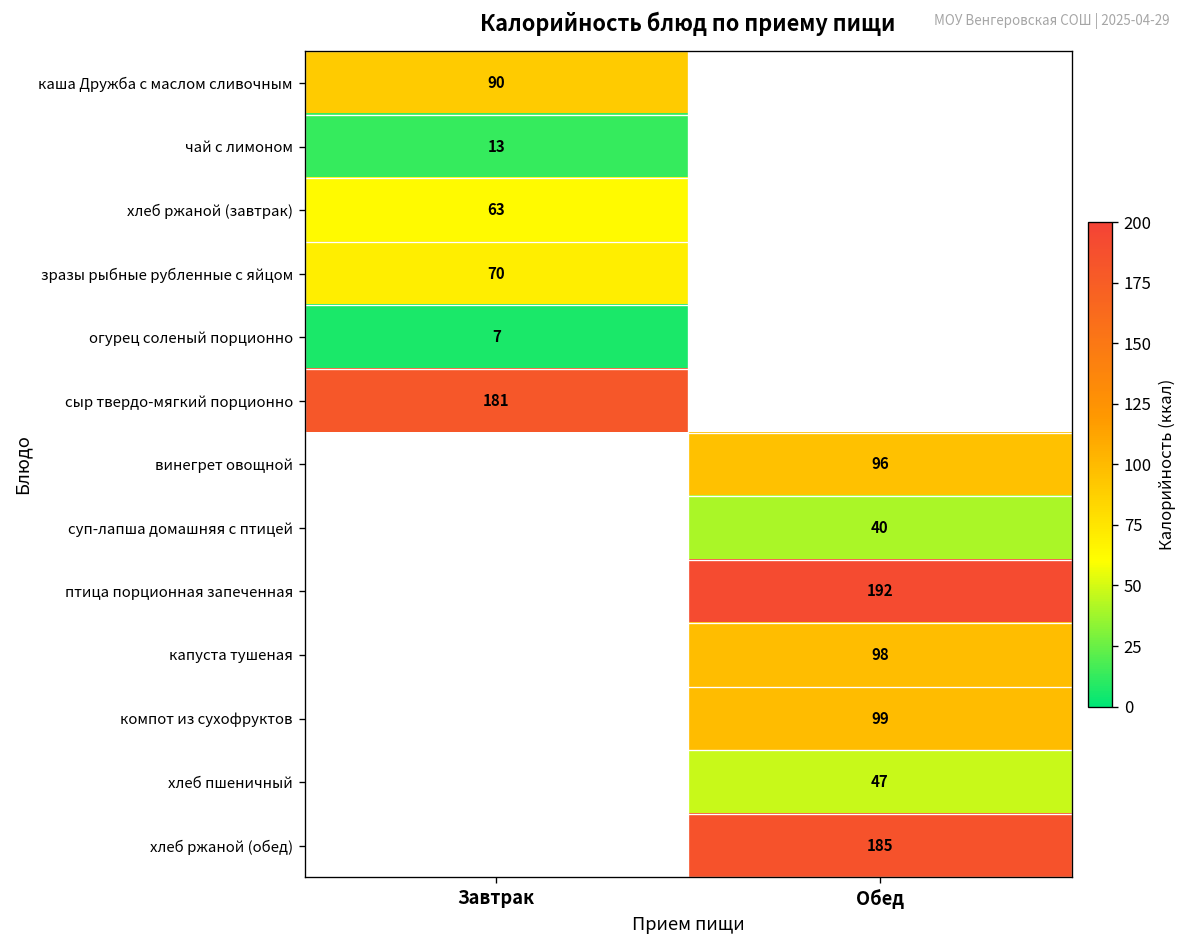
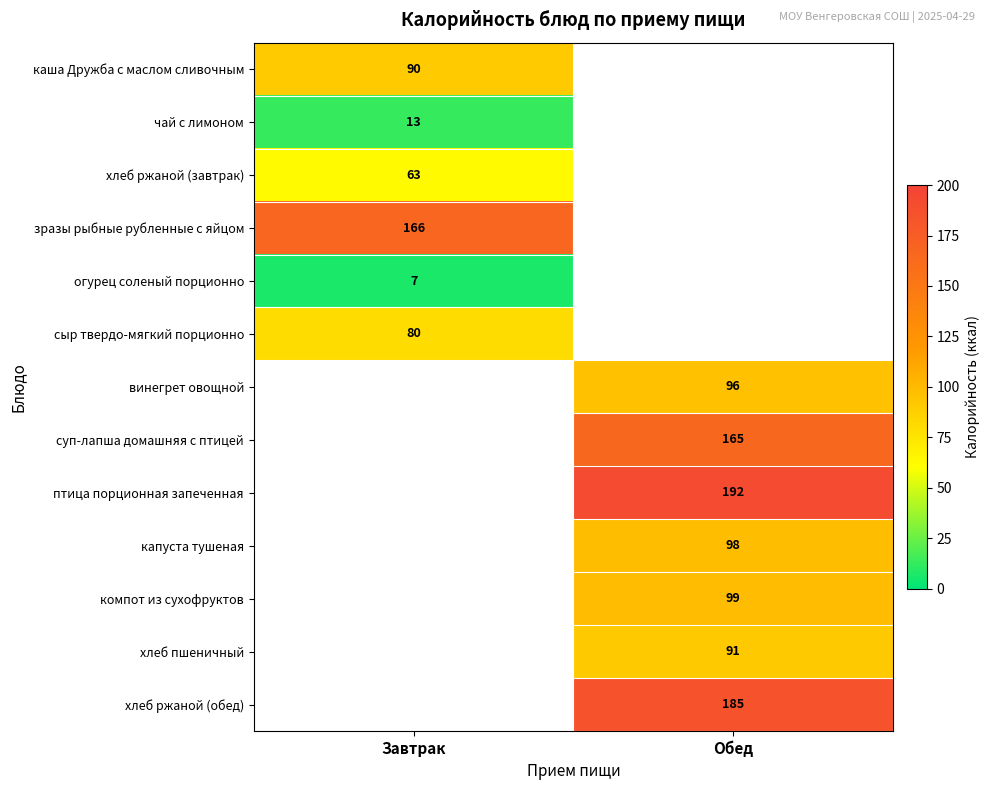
  {
    "каша Дружба с маслом сливочным": {
      "Завтрак": 90
    },
    "чай с лимоном": {
      "Завтрак": 13
    },
    "хлеб ржаной (завтрак)": {
      "Завтрак": 63
    },
    "зразы рыбные рубленные с яйцом": {
-     "Завтрак": 70
+     "Завтрак": 166
    },
    "огурец соленый порционно": {
      "Завтрак": 7
    },
    "сыр твердо-мягкий порционно": {
-     "Завтрак": 181
+     "Завтрак": 80
    },
    "винегрет овощной": {
      "Обед": 96
    },
    "суп-лапша домашняя с птицей": {
-     "Обед": 40
+     "Обед": 165
    },
    "птица порционная запеченная": {
      "Обед": 192
    },
    "капуста тушеная": {
      "Обед": 98
    },
    "компот из сухофруктов": {
      "Обед": 99
    },
    "хлеб пшеничный": {
-     "Обед": 47
+     "Обед": 91
    },
    "хлеб ржаной (обед)": {
      "Обед": 185
    }
  }
